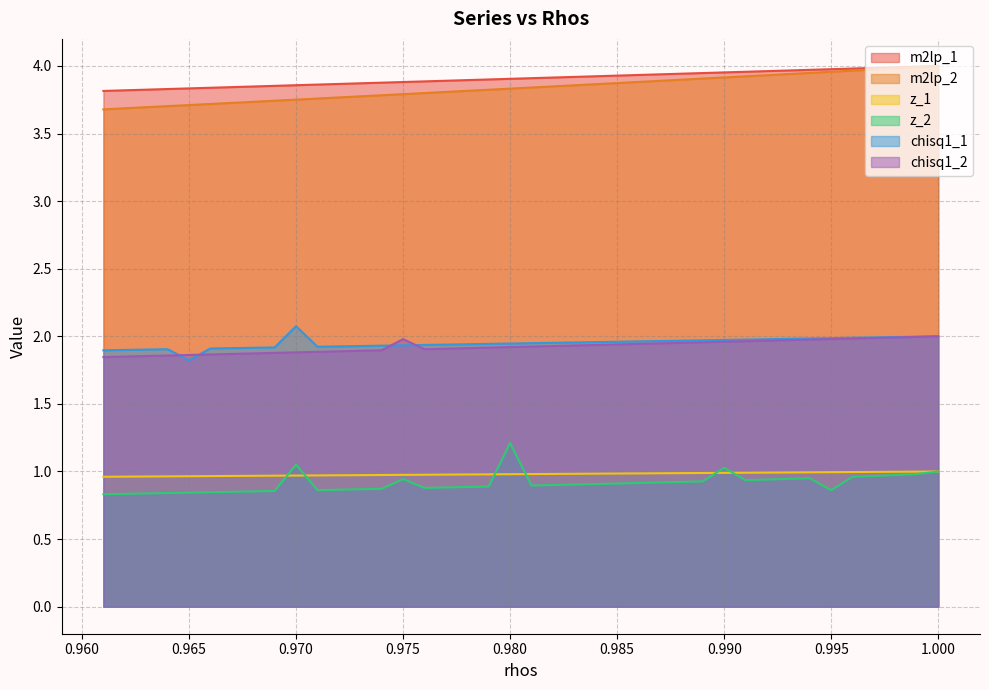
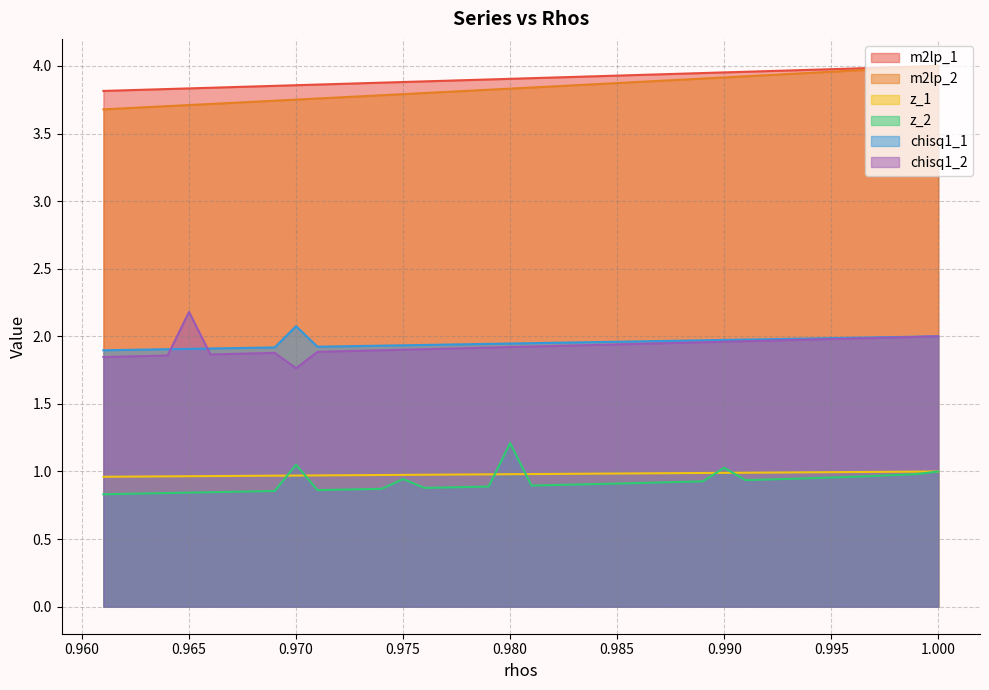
  {
    "z_2": {
      "0.965": 0.84,
      "0.970": 1.05,
      "0.975": 0.94,
      "0.980": 1.21,
      "0.985": 0.91,
      "0.990": 1.03,
-     "0.995": 0.86
+     "0.995": 0.96
    },
    "chisq1_1": {
-     "0.965": 1.82,
+     "0.965": 1.91,
      "0.970": 2.07,
      "0.975": 1.93,
      "0.980": 1.95,
      "0.985": 1.96
    },
    "chisq1_2": {
-     "0.965": 1.86,
-     "0.970": 1.88,
-     "0.975": 1.98,
+     "0.965": 2.18,
+     "0.970": 1.76,
+     "0.975": 1.90,
      "0.980": 1.92,
      "0.985": 1.94
    }
  }
